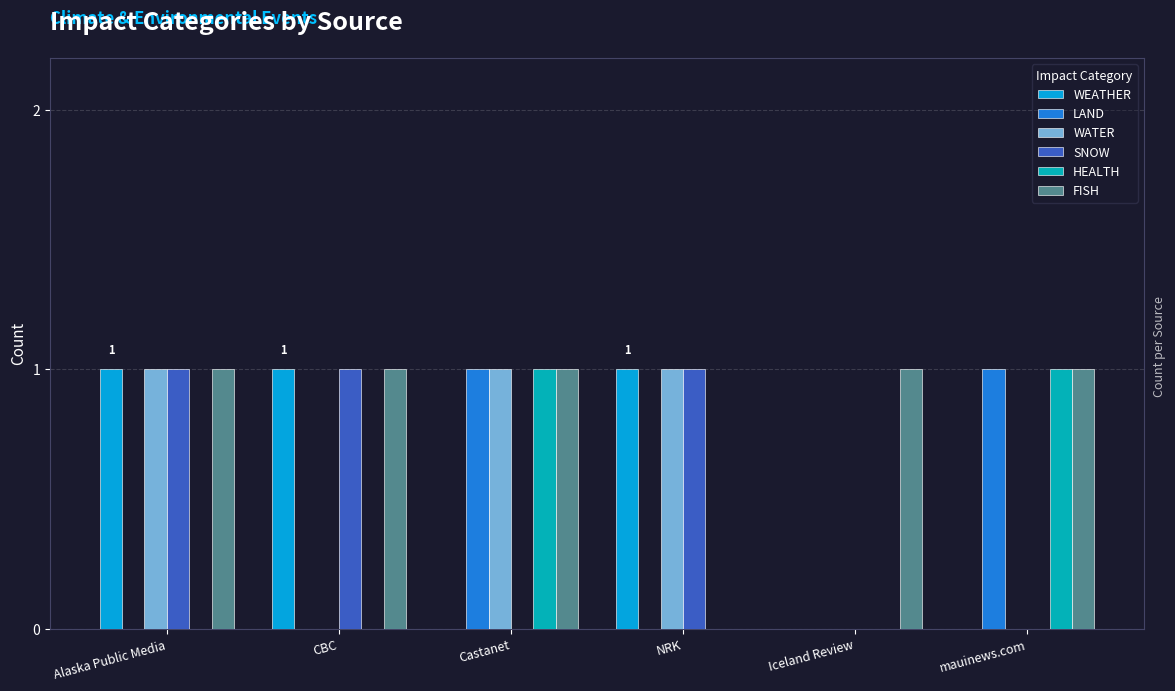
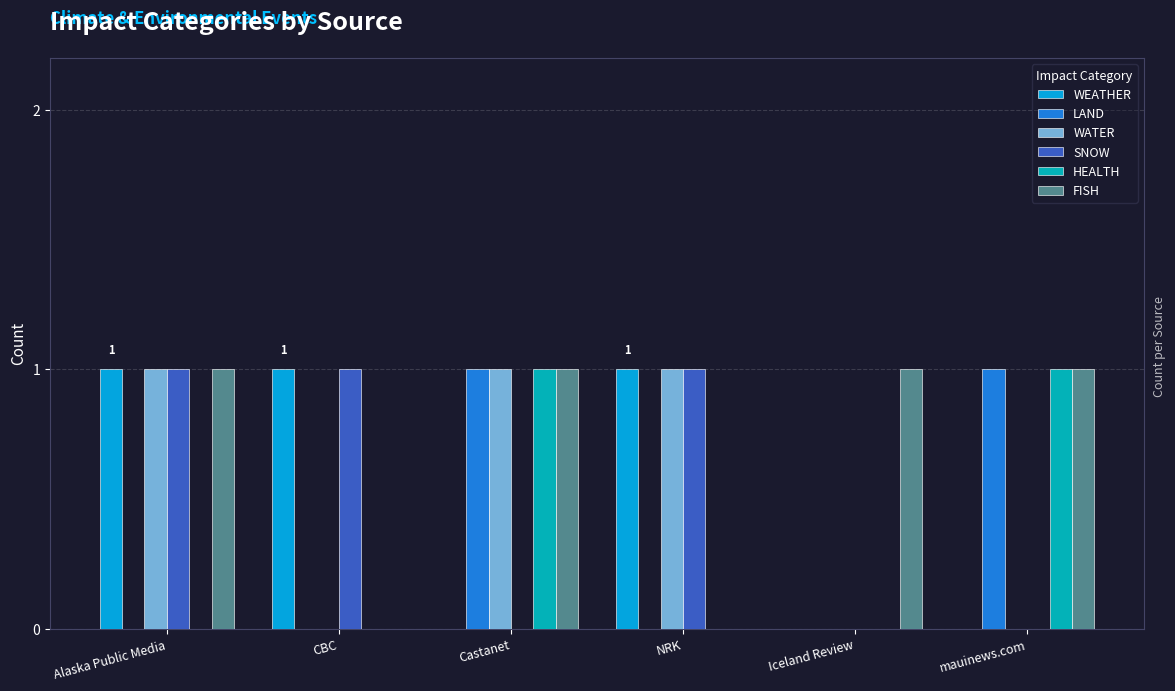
  {
    "WATER": {
      "Alaska Public Media": 1,
      "CBC": 0,
      "Castanet": 1,
      "NRK": 1,
      "Iceland Review": 0,
      "mauinews.com": 0
    },
    "SNOW": {
      "Alaska Public Media": 1,
      "CBC": 1,
      "Castanet": 0,
      "NRK": 1,
      "Iceland Review": 0,
      "mauinews.com": 0
    },
    "FISH": {
      "Alaska Public Media": 1,
-     "CBC": 1,
+     "CBC": 0,
      "Castanet": 1,
      "NRK": 0,
      "Iceland Review": 1,
      "mauinews.com": 1
    }
  }
